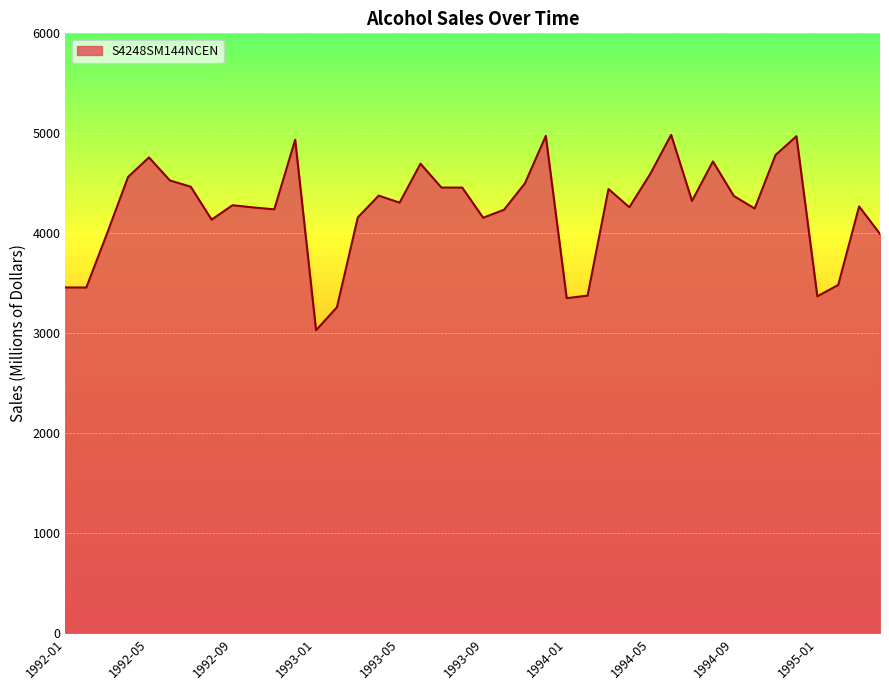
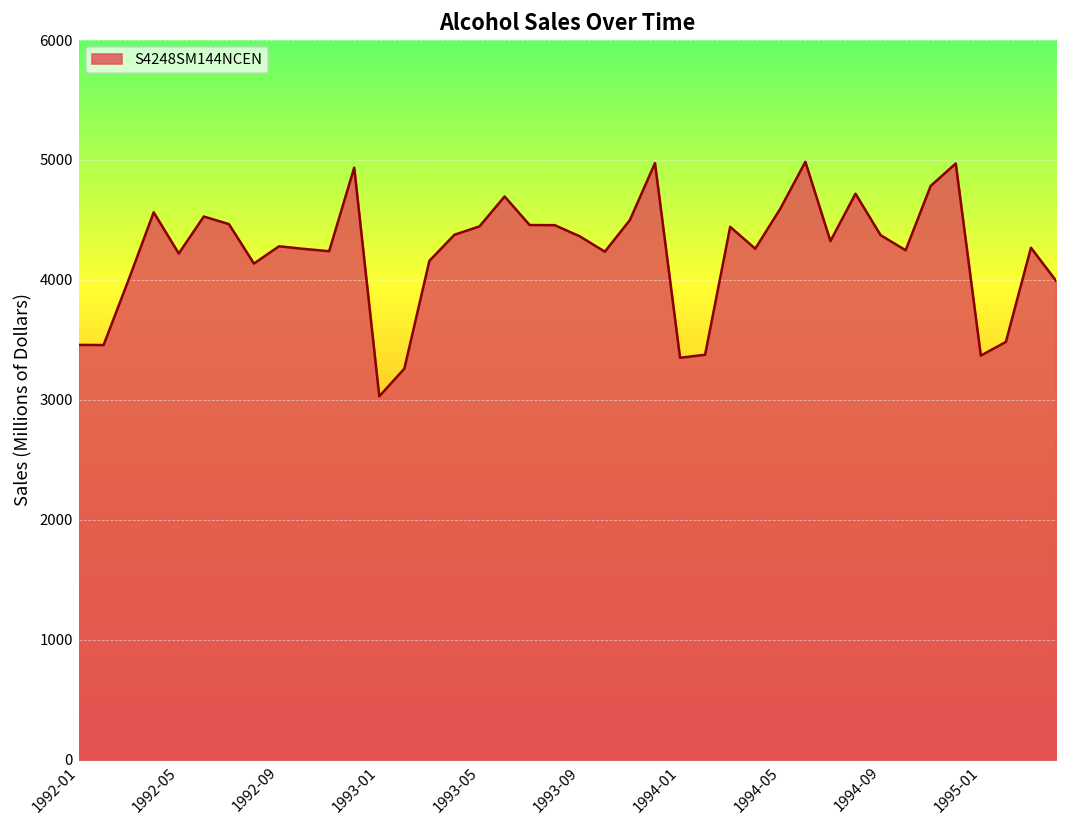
  {
    "1992-01": 3500,
-   "1992-05": 4800,
+   "1992-05": 4200,
    "1992-09": 4300,
    "1993-01": 3000,
-   "1993-05": 4300,
-   "1993-09": 4200,
+   "1993-05": 4400,
+   "1993-09": 4400,
    "1994-01": 3400,
    "1994-05": 4600,
    "1994-09": 4400,
    "1995-01": 3400
  }
